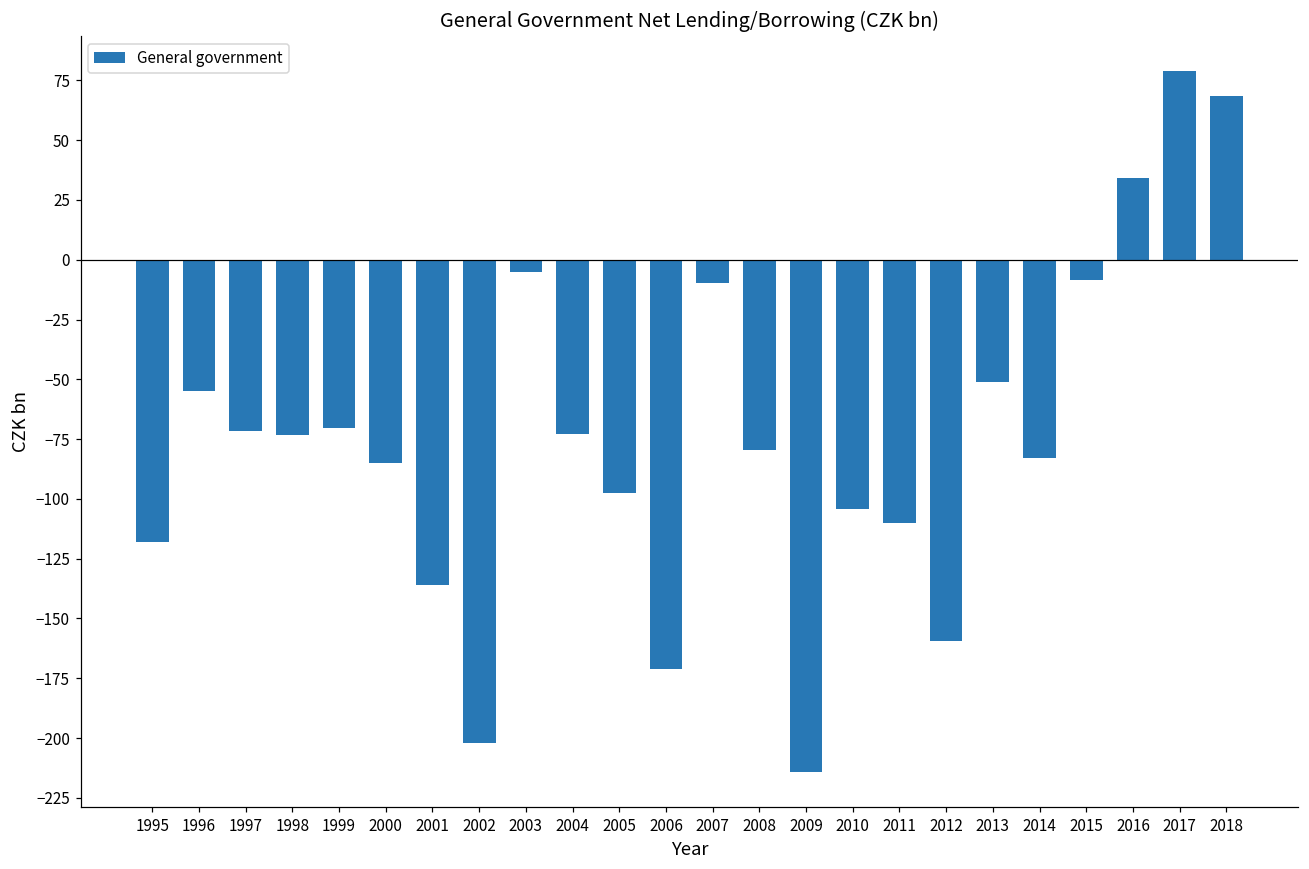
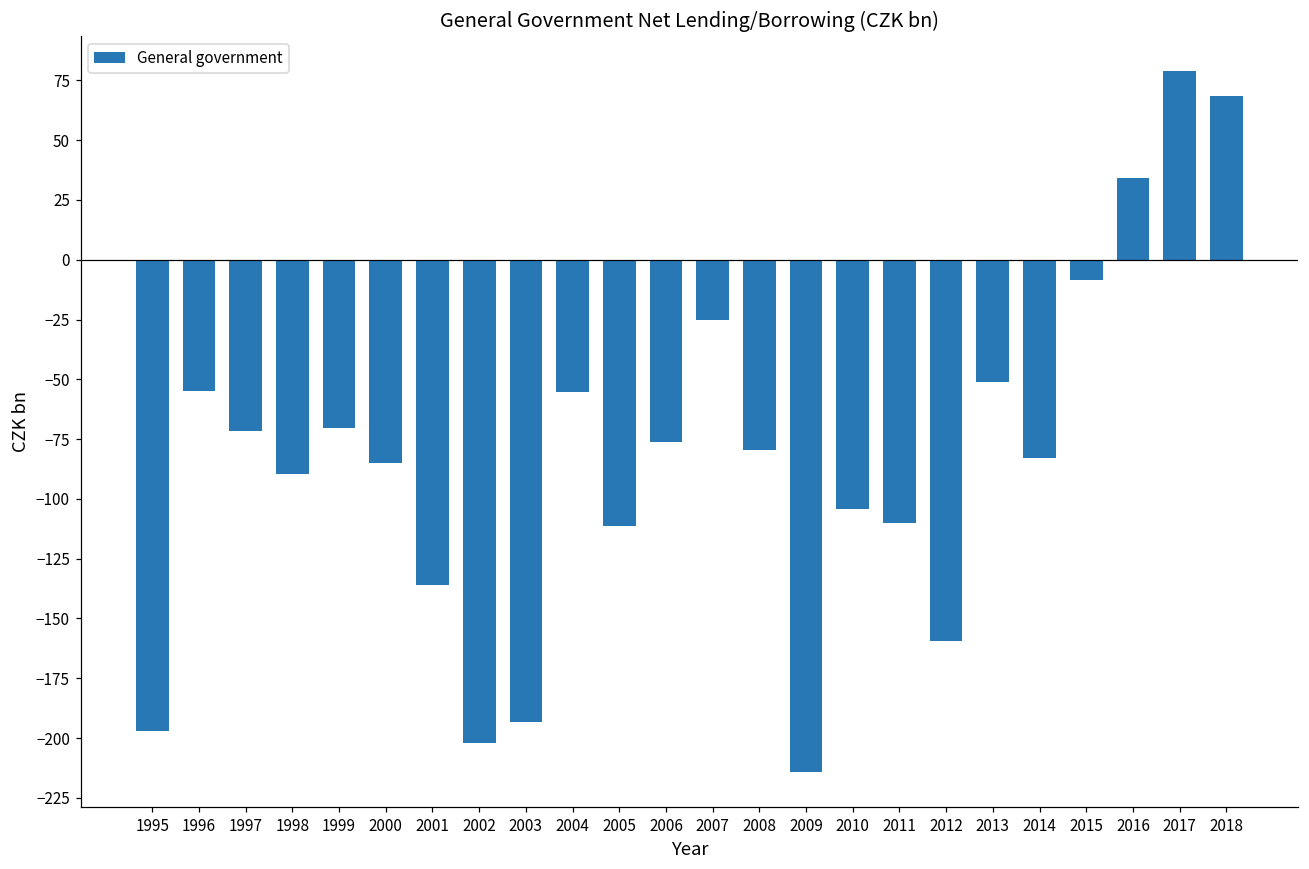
  {
-   "1995": -118,
+   "1995": -197,
    "1996": -55,
    "1997": -72,
-   "1998": -73,
+   "1998": -90,
    "1999": -70,
    "2000": -85,
    "2001": -136,
    "2002": -202,
-   "2003": -5,
-   "2004": -73,
-   "2005": -98,
-   "2006": -171,
-   "2007": -10,
+   "2003": -193,
+   "2004": -55,
+   "2005": -111,
+   "2006": -76,
+   "2007": -25,
    "2008": -80,
    "2009": -214,
    "2010": -104,
    "2011": -110,
    "2012": -160,
    "2013": -51,
    "2014": -83,
    "2015": -8,
    "2016": 34,
    "2017": 79,
    "2018": 69
  }
